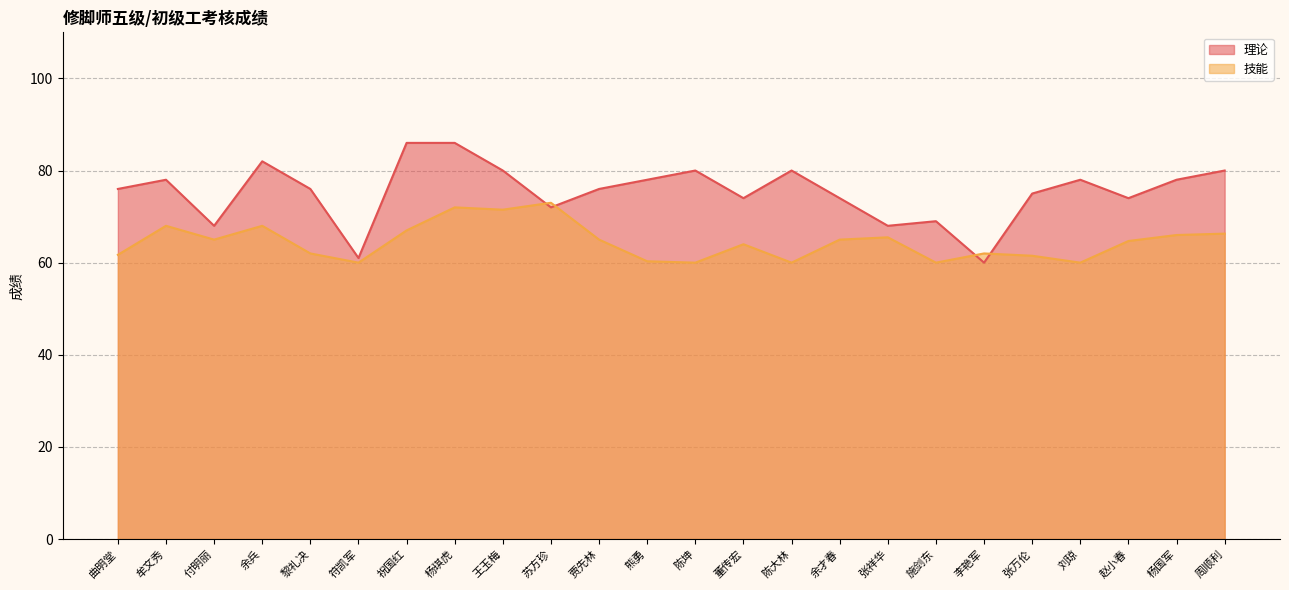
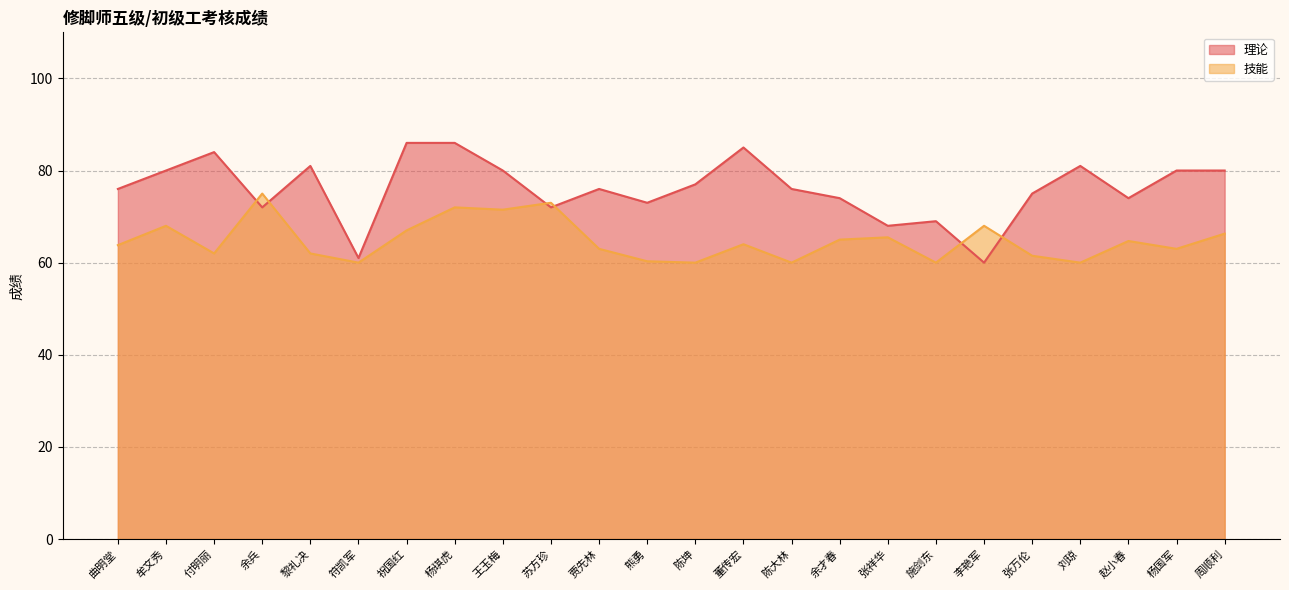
  {
    "理论": {
      "曲明堂": 76,
-     "牟文秀": 78,
-     "付明丽": 68,
-     "余兵": 82,
-     "黎礼决": 76,
+     "牟文秀": 80,
+     "付明丽": 84,
+     "余兵": 72,
+     "黎礼决": 81,
      "符凯军": 61,
      "祝国红": 86,
      "杨琪虎": 86,
      "王玉梅": 80,
      "苏方珍": 72,
      "贾先林": 76,
-     "熊勇": 78,
-     "陈坤": 80,
-     "董传宏": 74,
-     "陈大林": 80,
+     "熊勇": 73,
+     "陈坤": 77,
+     "董传宏": 85,
+     "陈大林": 76,
      "余才春": 74,
      "张祥华": 68,
      "施剑东": 69,
      "李艳军": 60,
      "张万伦": 75,
-     "刘琼": 78,
+     "刘琼": 81,
      "赵小春": 74,
-     "杨国军": 78,
+     "杨国军": 80,
      "周顺利": 80
    },
    "技能": {
-     "曲明堂": 62,
+     "曲明堂": 64,
      "牟文秀": 68,
-     "付明丽": 65,
-     "余兵": 68,
+     "付明丽": 62,
+     "余兵": 75,
      "黎礼决": 62,
      "符凯军": 60,
      "祝国红": 67,
      "杨琪虎": 72,
      "王玉梅": 72,
      "苏方珍": 73,
-     "贾先林": 65,
+     "贾先林": 63,
      "熊勇": 60,
      "陈坤": 60,
      "董传宏": 64,
      "陈大林": 60,
      "余才春": 65,
      "张祥华": 66,
      "施剑东": 60,
-     "李艳军": 62,
+     "李艳军": 68,
      "张万伦": 62,
      "刘琼": 60,
      "赵小春": 65,
-     "杨国军": 66,
+     "杨国军": 63,
      "周顺利": 66
    }
  }
